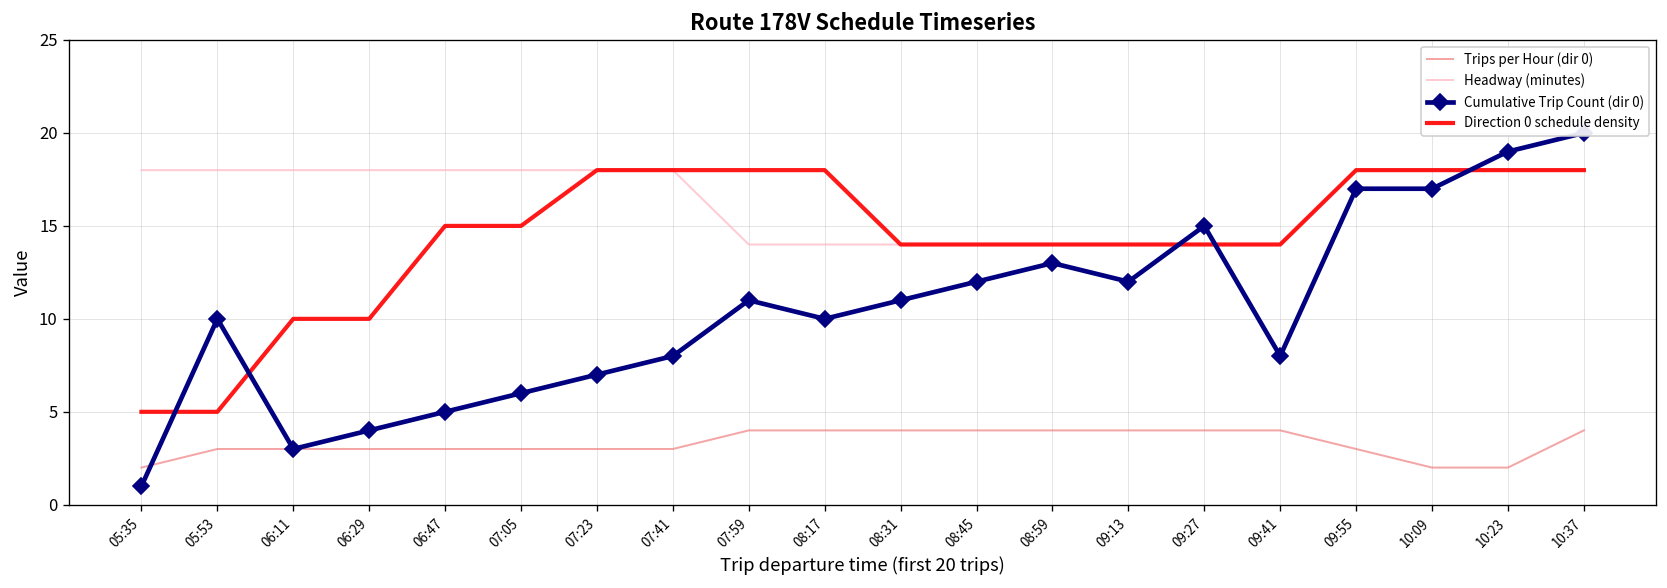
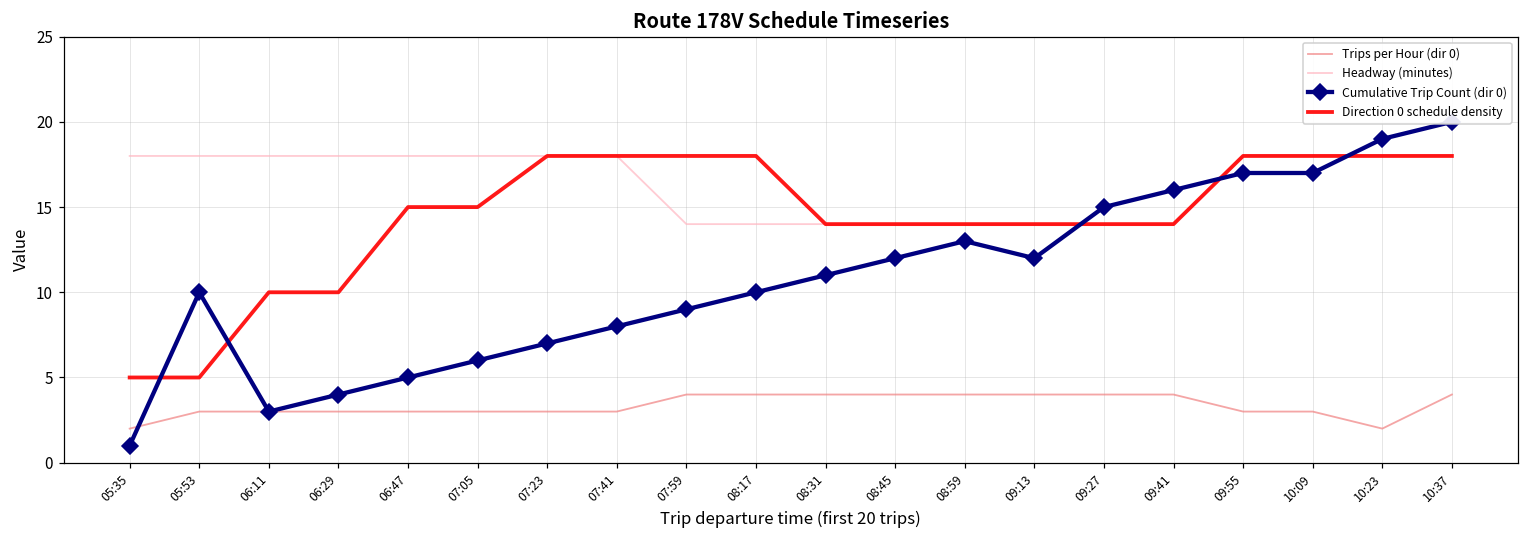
  {
    "Trips per Hour (dir 0)": {
      "05:35": 2,
      "05:53": 3,
      "06:29": 3,
      "06:47": 3,
      "07:05": 3,
      "07:23": 3,
      "07:41": 3,
      "07:59": 4,
      "08:17": 4,
      "08:31": 4,
      "08:45": 4,
      "08:59": 4,
      "09:13": 4,
      "09:27": 4,
      "09:41": 4,
      "09:55": 3,
-     "10:09": 2,
+     "10:09": 3,
      "10:23": 2,
      "10:37": 4
    },
    "Headway (minutes)": {
      "05:35": 18,
      "05:53": 18,
      "06:11": 18,
      "06:29": 18,
      "06:47": 18,
      "07:05": 18,
      "07:59": 14,
      "08:17": 14
    },
    "Cumulative Trip Count (dir 0)": {
      "05:35": 1,
      "05:53": 10,
      "06:29": 4,
      "06:47": 5,
      "07:05": 6,
      "07:23": 7,
      "07:41": 8,
-     "07:59": 11,
+     "07:59": 9,
      "08:17": 10,
      "08:31": 11,
      "08:45": 12,
      "08:59": 13,
      "09:13": 12,
      "09:27": 15,
-     "09:41": 8,
+     "09:41": 16,
      "09:55": 17,
      "10:09": 17,
      "10:23": 19,
      "10:37": 20
    },
    "Direction 0 schedule density": {
      "05:35": 5,
      "05:53": 5,
      "06:11": 10,
      "06:29": 10,
      "06:47": 15,
      "07:05": 15,
      "07:59": 18,
      "08:17": 18
    }
  }
